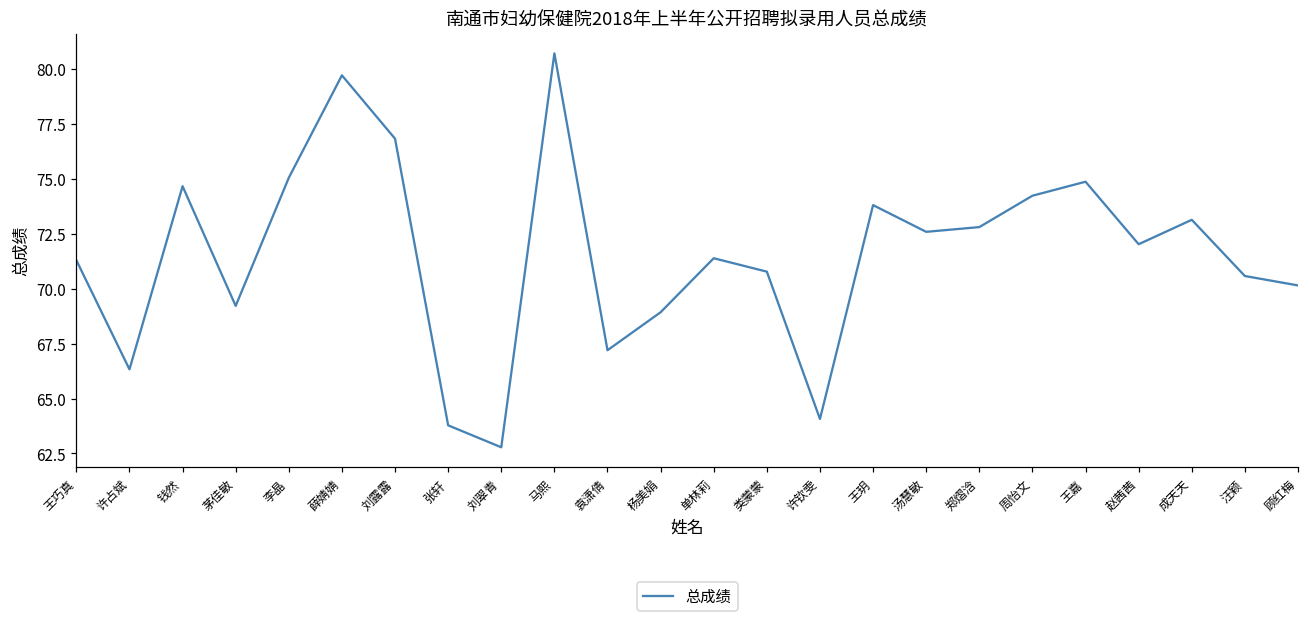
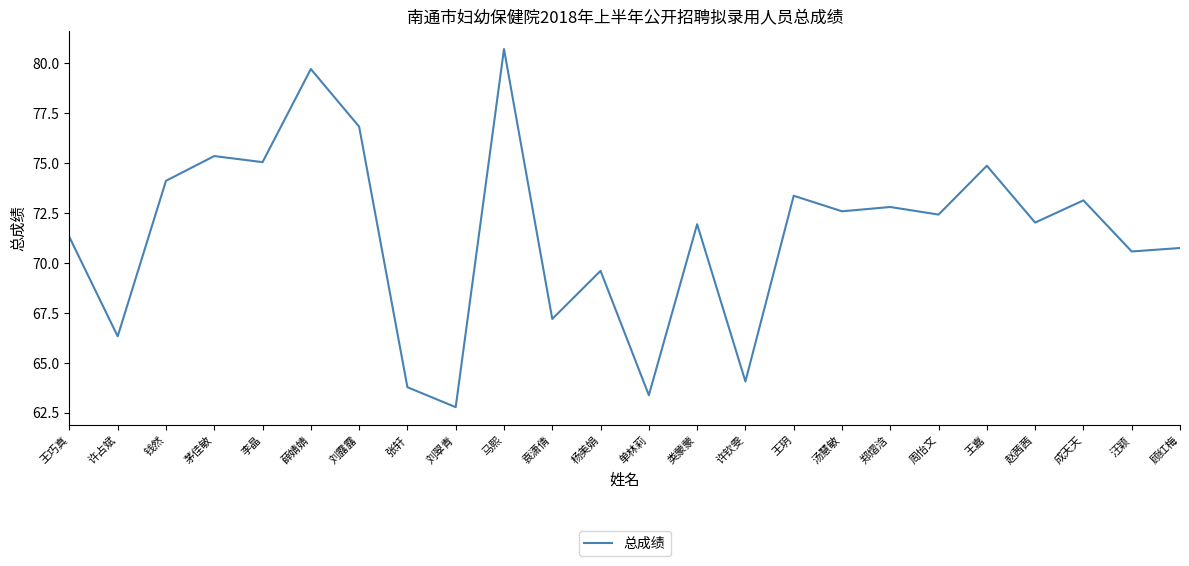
  {
    "王巧真": 71.3,
    "许占斌": 66.3,
-   "钱然": 74.7,
-   "茅佳敏": 69.2,
+   "钱然": 74.1,
+   "茅佳敏": 75.4,
    "李晶": 75.1,
    "薛婧婧": 79.7,
    "刘露露": 76.8,
    "张轩": 63.8,
    "刘翠青": 62.8,
    "马熙": 80.7,
    "袁潇倩": 67.2,
-   "杨美娟": 68.9,
-   "单林莉": 71.4,
-   "类蒙蒙": 70.8,
+   "杨美娟": 69.6,
+   "单林莉": 63.4,
+   "类蒙蒙": 71.9,
    "许钦雯": 64.1,
-   "王玥": 73.8,
+   "王玥": 73.4,
    "汤慧敏": 72.6,
    "郑熠浛": 72.8,
-   "周怡文": 74.2,
+   "周怡文": 72.4,
    "王嘉": 74.9,
    "赵茜茜": 72.0,
    "成天天": 73.1,
    "汪颖": 70.6,
-   "顾红梅": 70.2
+   "顾红梅": 70.8
  }
